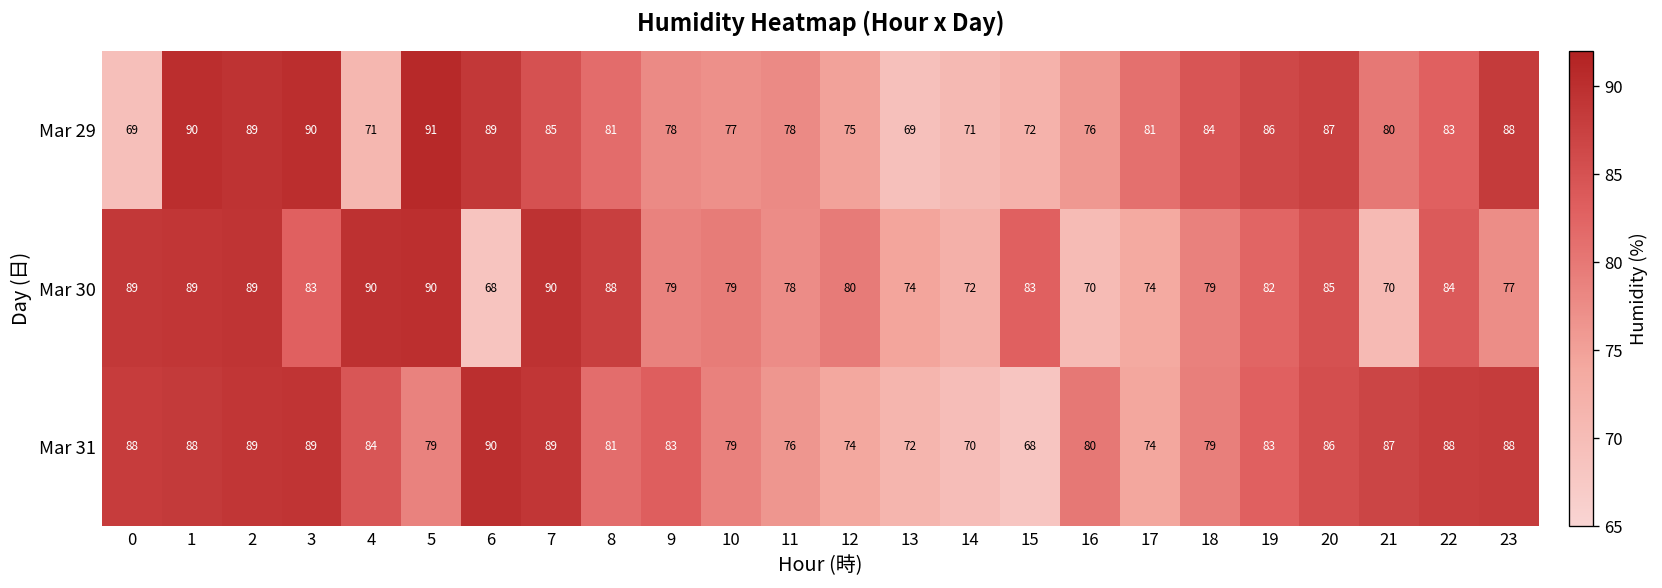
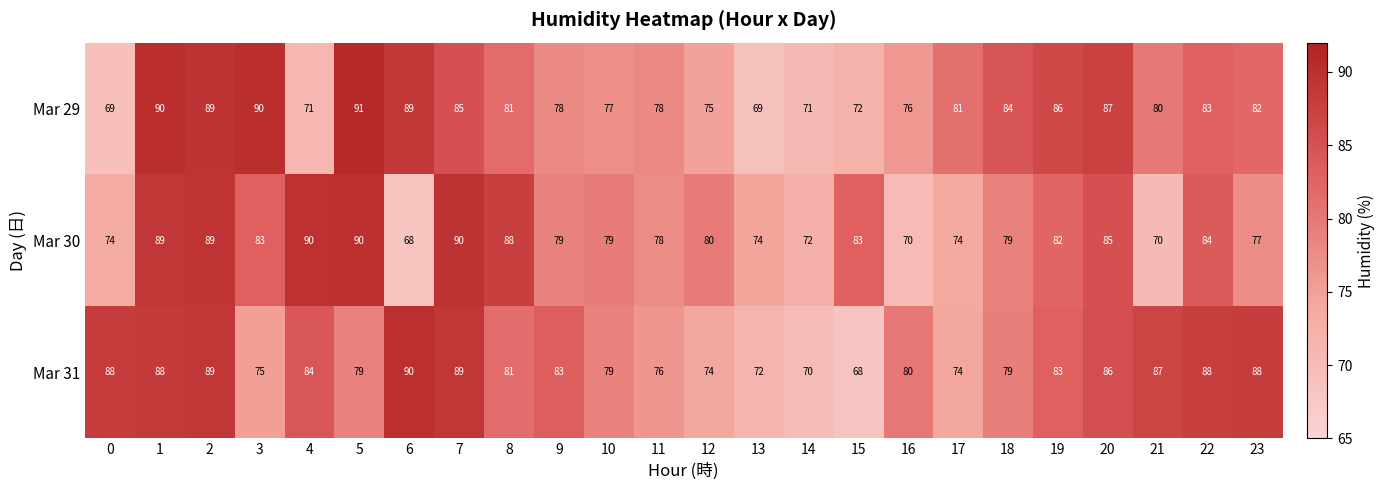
  {
    "Mar 29": {
      "0": 69,
      "1": 90,
      "2": 89,
      "3": 90,
      "4": 71,
      "5": 91,
      "6": 89,
      "7": 85,
      "8": 81,
      "9": 78,
      "10": 77,
      "11": 78,
      "12": 75,
      "13": 69,
      "14": 71,
      "15": 72,
      "16": 76,
      "17": 81,
      "18": 84,
      "19": 86,
      "20": 87,
      "21": 80,
      "22": 83,
-     "23": 88
+     "23": 82
    },
    "Mar 30": {
-     "0": 89,
+     "0": 74,
      "1": 89,
      "2": 89,
      "3": 83,
      "4": 90,
      "5": 90,
      "6": 68,
      "7": 90,
      "8": 88,
      "9": 79,
      "10": 79,
      "11": 78,
      "12": 80,
      "13": 74,
      "14": 72,
      "15": 83,
      "16": 70,
      "17": 74,
      "18": 79,
      "19": 82,
      "20": 85,
      "21": 70,
      "22": 84,
      "23": 77
    },
    "Mar 31": {
      "0": 88,
      "1": 88,
      "2": 89,
-     "3": 89,
+     "3": 75,
      "4": 84,
      "5": 79,
      "6": 90,
      "7": 89,
      "8": 81,
      "9": 83,
      "10": 79,
      "11": 76,
      "12": 74,
      "13": 72,
      "14": 70,
      "15": 68,
      "16": 80,
      "17": 74,
      "18": 79,
      "19": 83,
      "20": 86,
      "21": 87,
      "22": 88,
      "23": 88
    }
  }
